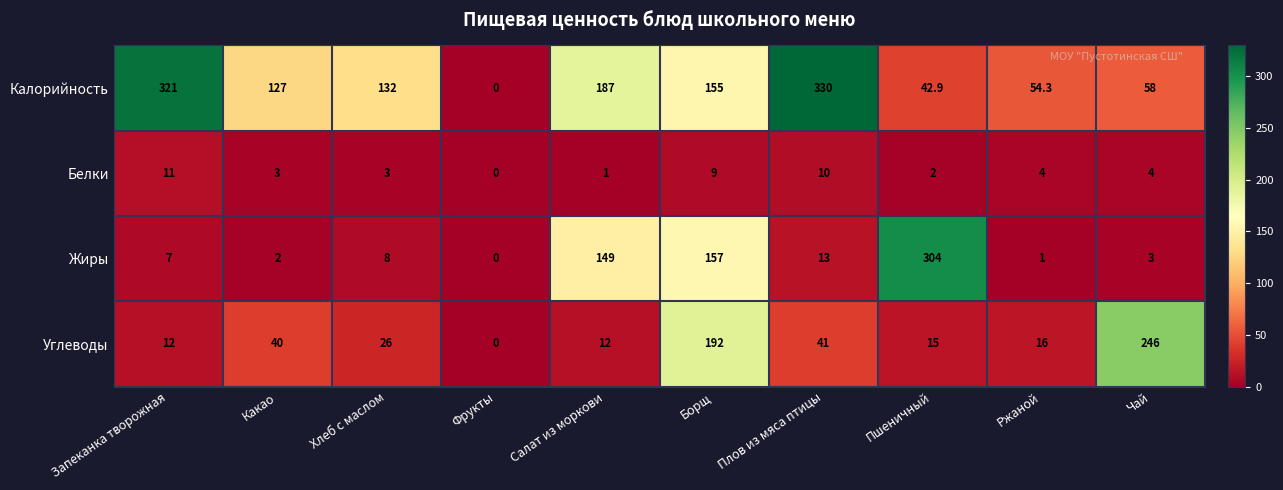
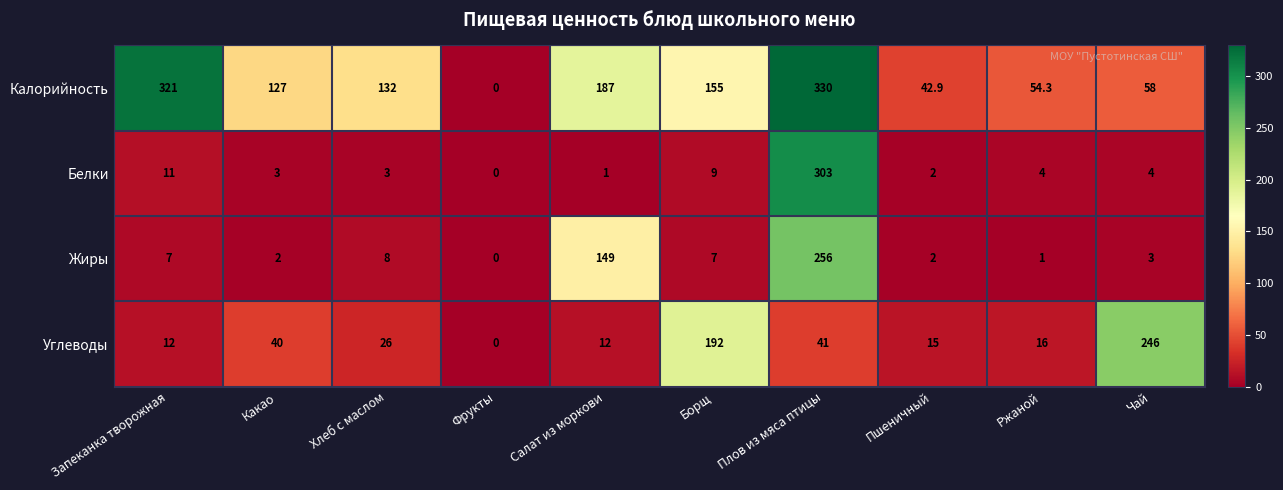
  {
    "Калорийность": {
      "Запеканка творожная": 321,
      "Какао": 127,
      "Хлеб с маслом": 132,
      "Фрукты": 0,
      "Салат из моркови": 187,
      "Борщ": 155,
      "Плов из мяса птицы": 330,
      "Пшеничный": 42.9,
      "Ржаной": 54.3
    },
    "Белки": {
      "Запеканка творожная": 11,
      "Какао": 3,
      "Хлеб с маслом": 3,
      "Фрукты": 0,
      "Салат из моркови": 1,
      "Борщ": 9,
-     "Плов из мяса птицы": 10,
+     "Плов из мяса птицы": 303,
      "Пшеничный": 2,
      "Ржаной": 4,
      "Чай": 4
    },
    "Жиры": {
      "Запеканка творожная": 7,
      "Какао": 2,
      "Хлеб с маслом": 8,
      "Фрукты": 0,
      "Салат из моркови": 149,
-     "Борщ": 157,
-     "Плов из мяса птицы": 13,
-     "Пшеничный": 304,
+     "Борщ": 7,
+     "Плов из мяса птицы": 256,
+     "Пшеничный": 2,
      "Ржаной": 1,
      "Чай": 3
    },
    "Углеводы": {
      "Запеканка творожная": 12,
      "Какао": 40,
      "Хлеб с маслом": 26,
      "Фрукты": 0,
      "Салат из моркови": 12,
      "Борщ": 192,
      "Плов из мяса птицы": 41,
      "Пшеничный": 15,
      "Ржаной": 16,
      "Чай": 246
    }
  }
